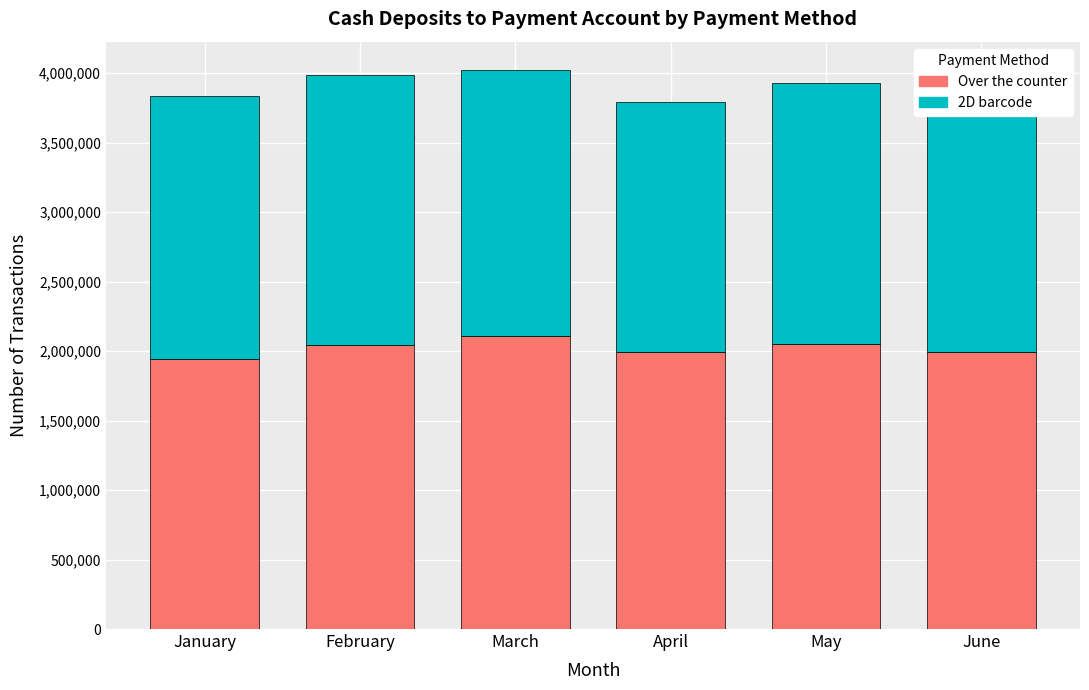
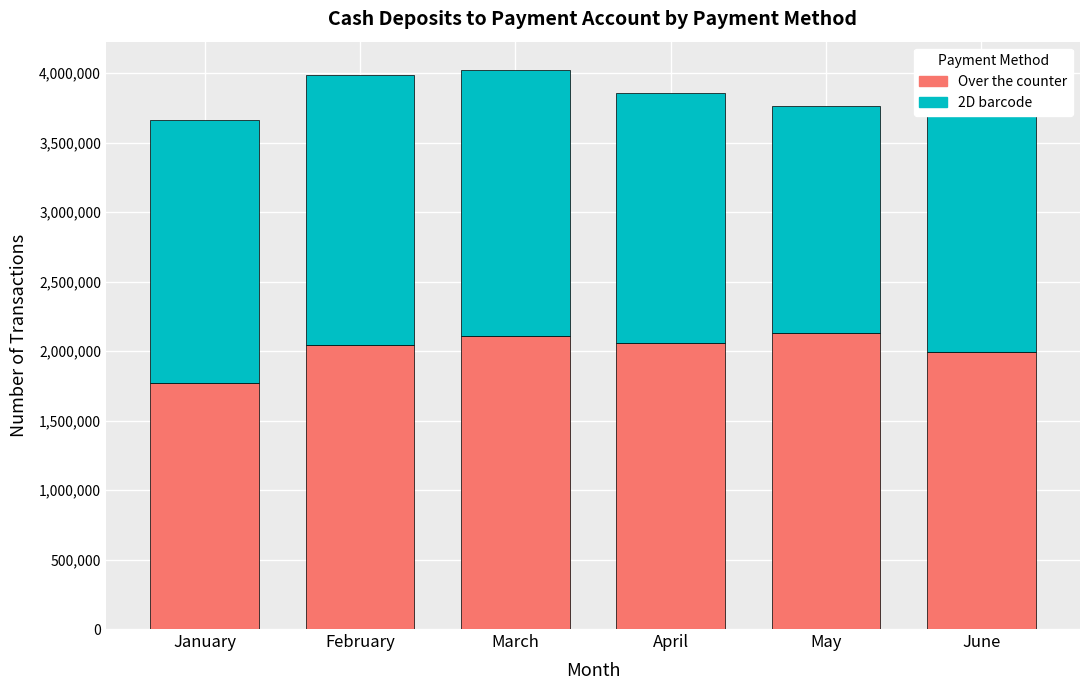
  {
    "Over the counter": {
-     "January": "1,940,000",
+     "January": "1,770,000",
      "February": "2,040,000",
      "March": "2,110,000",
-     "April": "1,990,000",
-     "May": "2,050,000",
+     "April": "2,060,000",
+     "May": "2,130,000",
      "June": "1,990,000"
    },
    "2D barcode": {
      "January": "1,890,000",
      "February": "1,940,000",
      "March": "1,920,000",
      "April": "1,800,000",
-     "May": "1,880,000"
+     "May": "1,630,000"
    }
  }
